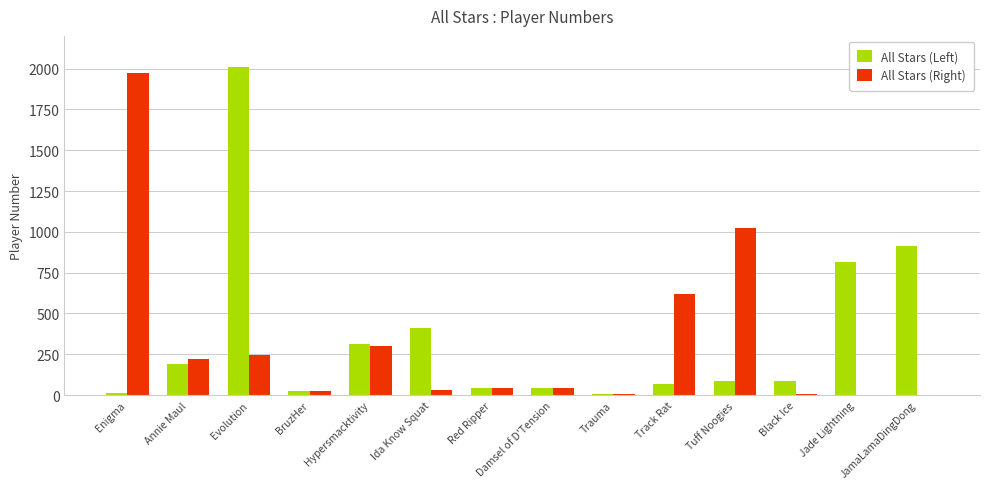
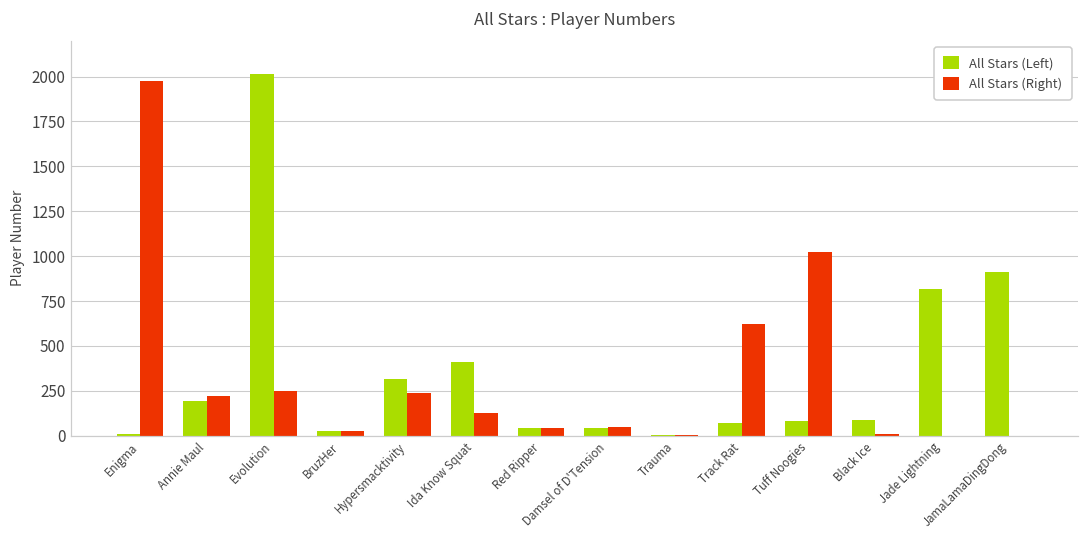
  {
    "All Stars (Left)": {
      "Annie Maul": 190,
      "Evolution": 2010,
      "BruzHer": 20,
      "Hypersmacktivity": 310,
      "Ida Know Squat": 410,
      "Red Ripper": 40,
      "Damsel of D'Tension": 40,
      "Track Rat": 70,
      "Tuff Noogies": 80,
      "Black Ice": 90,
      "Jade Lightning": 820,
      "JamaLamaDingDong": 910
    },
    "All Stars (Right)": {
      "Enigma": 1970,
      "Annie Maul": 220,
      "Evolution": 250,
      "BruzHer": 30,
-     "Hypersmacktivity": 300,
-     "Ida Know Squat": 30,
+     "Hypersmacktivity": 240,
+     "Ida Know Squat": 130,
      "Red Ripper": 50,
      "Damsel of D'Tension": 50,
      "Track Rat": 620,
      "Tuff Noogies": 1020,
      "Jade Lightning": 0,
      "JamaLamaDingDong": 0
    }
  }
